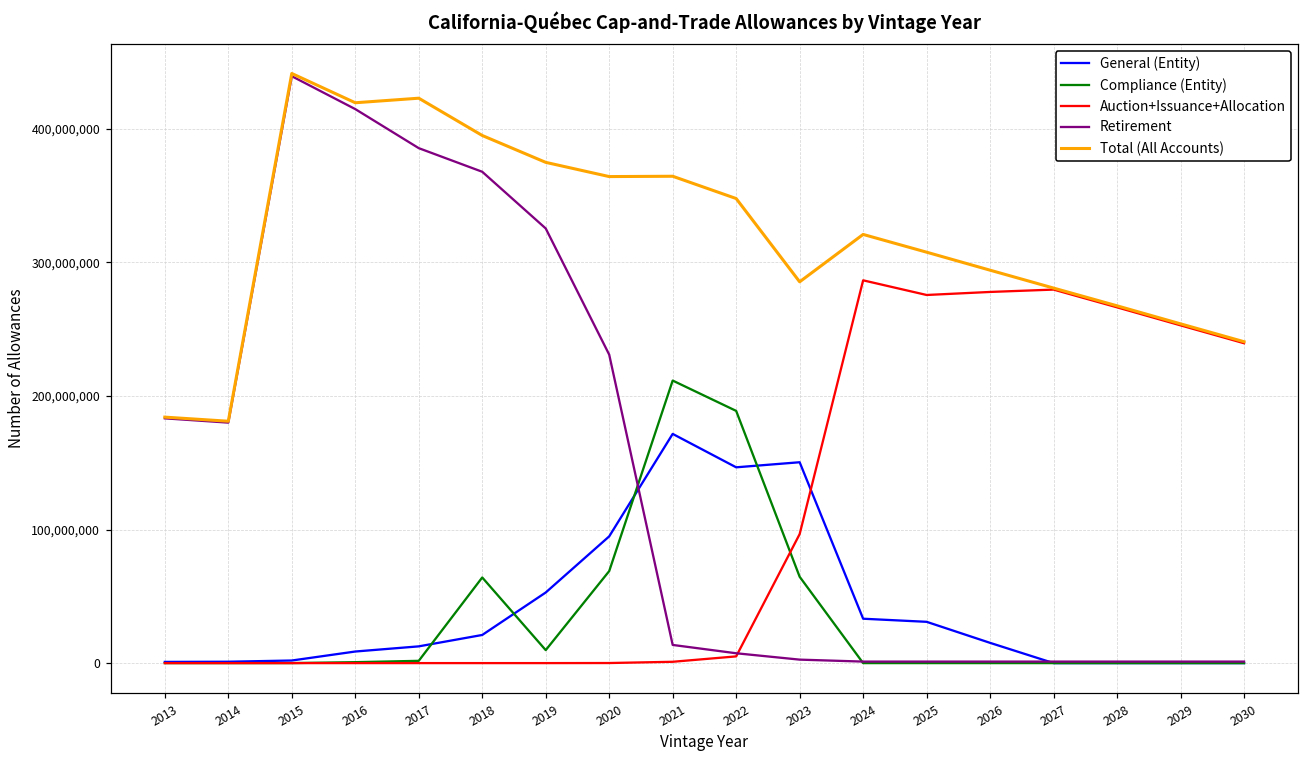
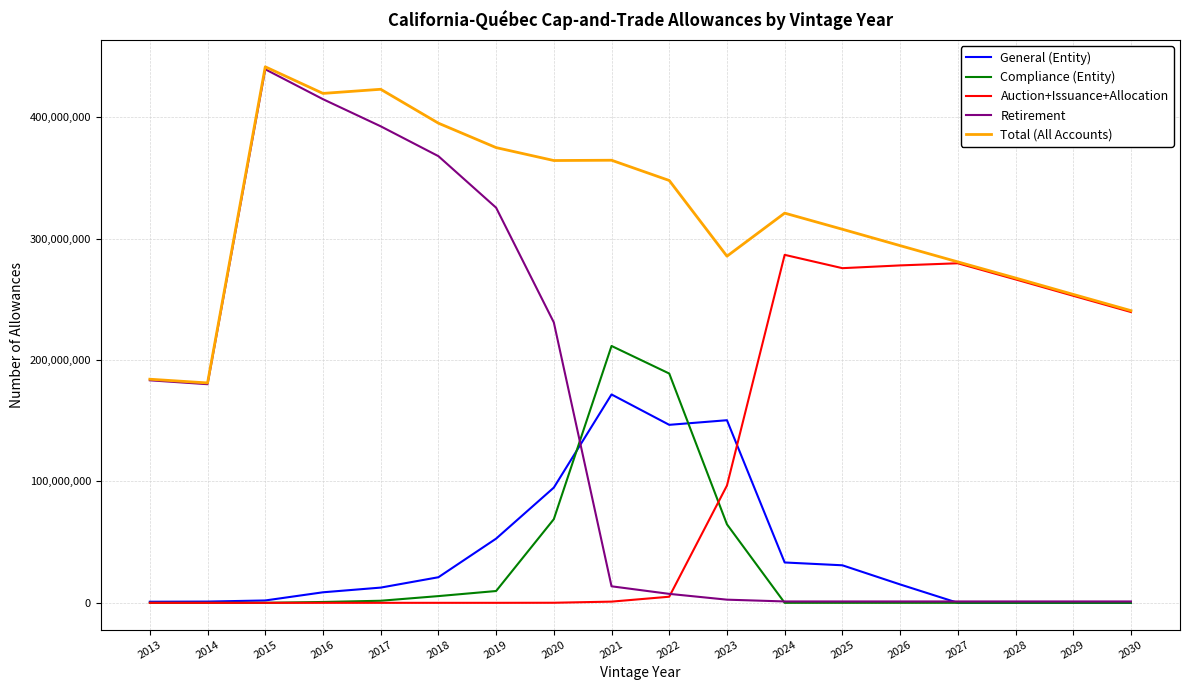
  {
    "General (Entity)": {
      "2016": "9,000,000",
      "2017": "13,000,000",
      "2018": "21,000,000",
      "2019": "53,000,000",
      "2020": "95,000,000",
      "2021": "172,000,000",
      "2022": "147,000,000",
      "2023": "150,000,000",
      "2024": "33,000,000",
      "2025": "31,000,000",
      "2026": "15,000,000"
    },
    "Compliance (Entity)": {
-     "2018": "64,000,000",
+     "2018": "6,000,000",
      "2019": "10,000,000",
      "2020": "69,000,000",
      "2021": "212,000,000",
      "2022": "189,000,000",
      "2023": "65,000,000"
    },
    "Auction+Issuance+Allocation": {
      "2018": "0",
      "2019": "0",
      "2020": "0",
      "2021": "1,000,000",
      "2022": "5,000,000",
      "2023": "97,000,000",
      "2024": "287,000,000",
      "2025": "276,000,000",
      "2026": "278,000,000"
    },
    "Retirement": {
      "2016": "415,000,000",
-     "2017": "386,000,000",
+     "2017": "392,000,000",
      "2018": "368,000,000",
      "2019": "325,000,000",
      "2020": "231,000,000",
      "2021": "14,000,000",
      "2022": "7,000,000",
      "2023": "3,000,000"
    },
    "Total (All Accounts)": {
      "2016": "419,000,000",
      "2017": "423,000,000",
      "2018": "395,000,000",
      "2019": "375,000,000",
      "2020": "364,000,000",
      "2021": "364,000,000",
      "2022": "348,000,000",
      "2023": "285,000,000",
      "2024": "321,000,000",
      "2025": "308,000,000",
      "2026": "294,000,000"
    }
  }
